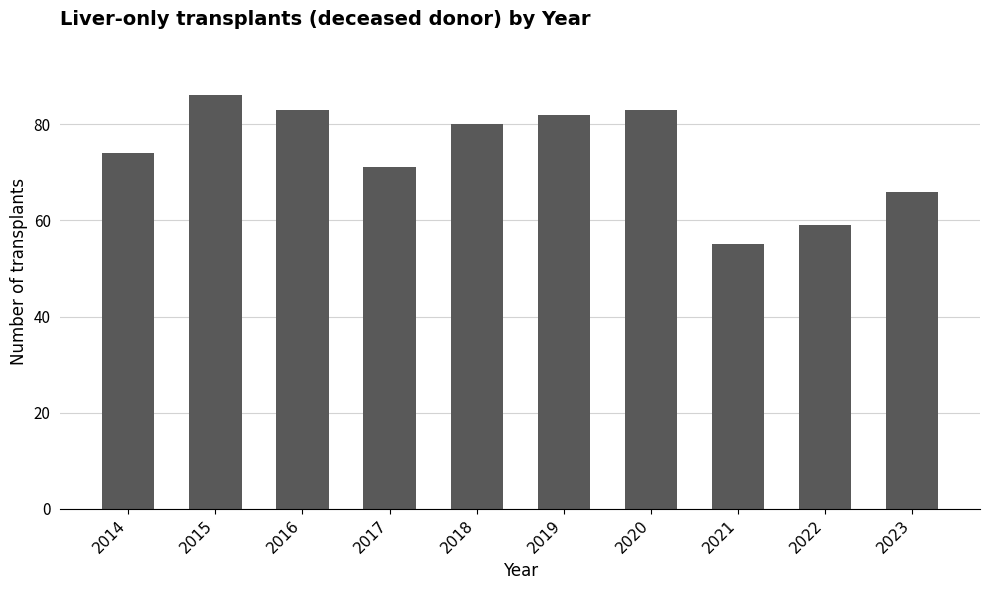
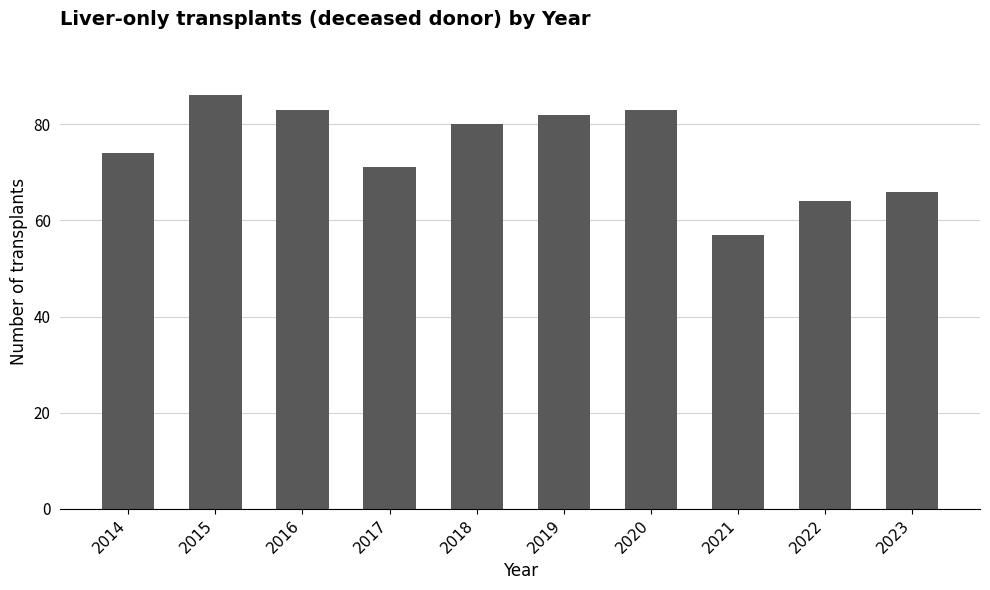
  {
    "2014": 74,
    "2015": 86,
    "2016": 83,
    "2017": 71,
    "2018": 80,
    "2019": 82,
    "2020": 83,
-   "2021": 55,
-   "2022": 59,
+   "2021": 57,
+   "2022": 64,
    "2023": 66
  }
